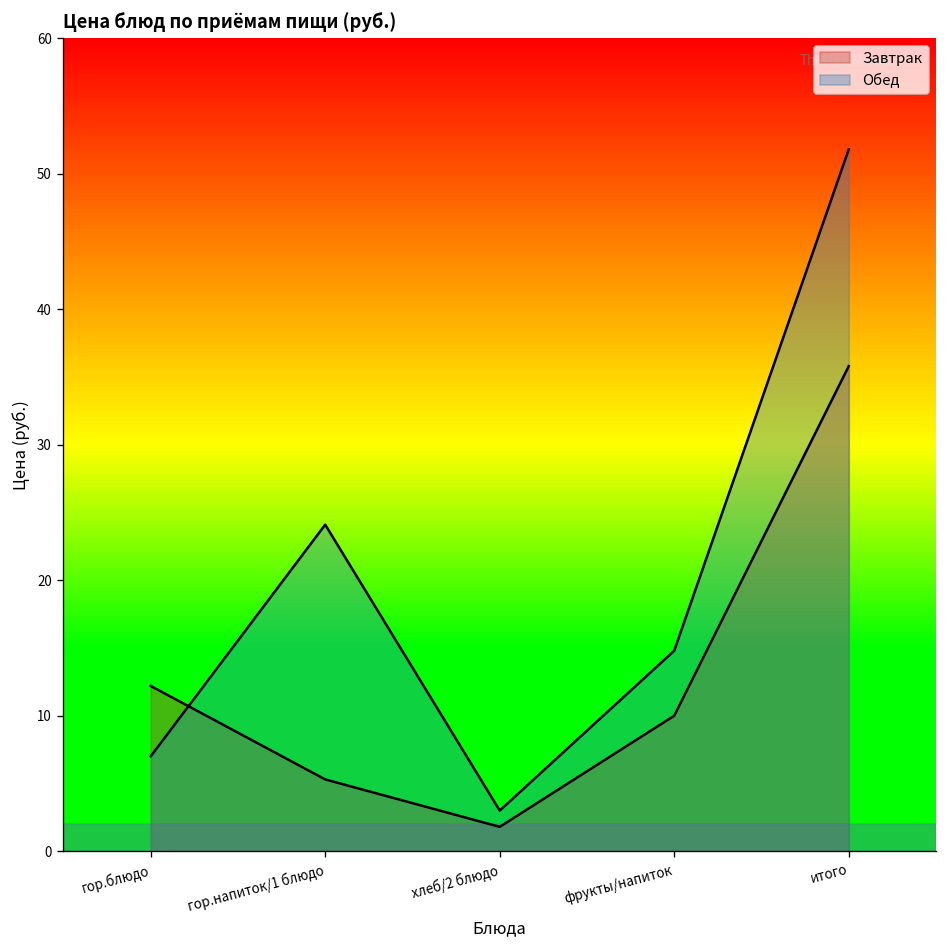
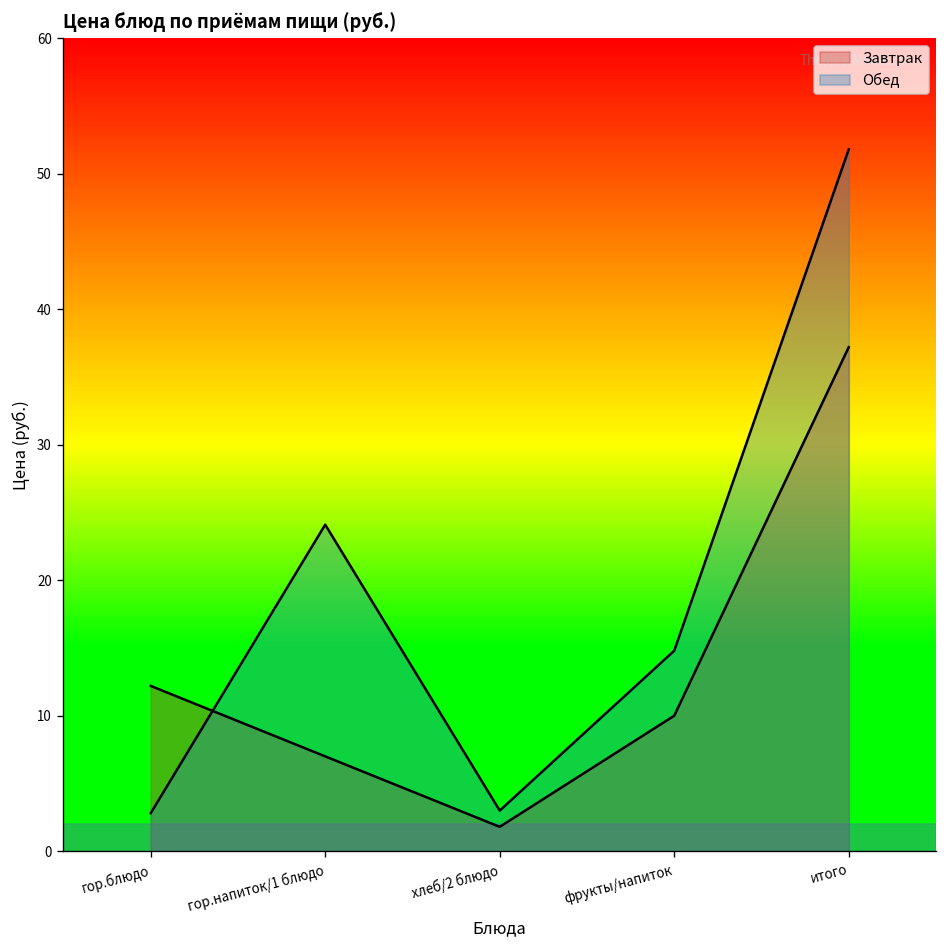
  {
    "Завтрак": {
      "гор.блюдо": 12.2,
-     "гор.напиток/1 блюдо": 5.3,
+     "гор.напиток/1 блюдо": 7.0,
      "фрукты/напиток": 10.0,
-     "итого": 35.8
+     "итого": 37.2
    },
    "Обед": {
-     "гор.блюдо": 7.0,
+     "гор.блюдо": 2.8,
      "гор.напиток/1 блюдо": 24.1,
      "хлеб/2 блюдо": 3.0,
      "фрукты/напиток": 14.8,
      "итого": 51.8
    }
  }
